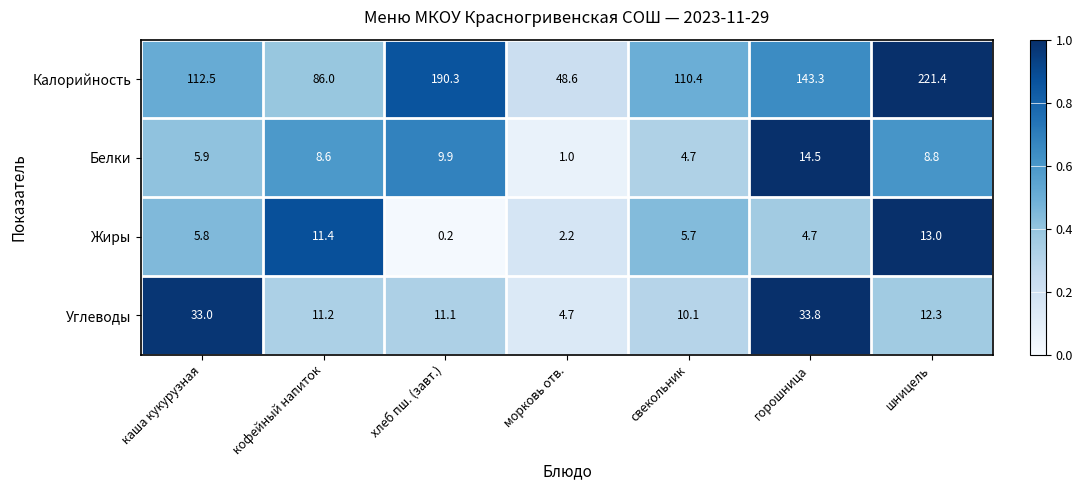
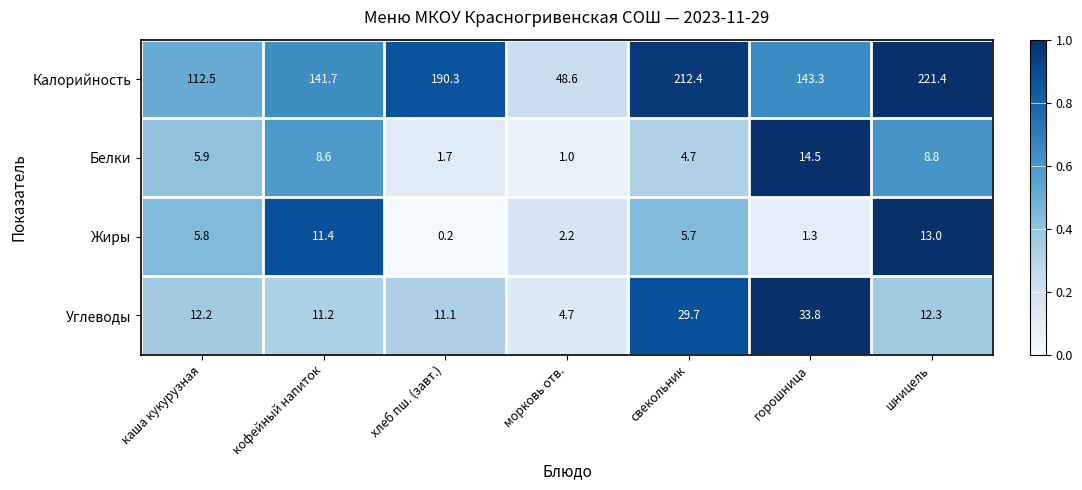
  {
    "Калорийность": {
      "каша кукурузная": 112.5,
-     "кофейный напиток": 86.0,
+     "кофейный напиток": 141.7,
      "хлеб пш. (завт.)": 190.3,
      "морковь отв.": 48.6,
-     "свекольник": 110.4,
+     "свекольник": 212.4,
      "горошница": 143.3,
      "шницель": 221.4
    },
    "Белки": {
      "каша кукурузная": 5.9,
      "кофейный напиток": 8.6,
-     "хлеб пш. (завт.)": 9.9,
+     "хлеб пш. (завт.)": 1.7,
      "морковь отв.": 1.0,
      "свекольник": 4.7,
      "горошница": 14.5,
      "шницель": 8.8
    },
    "Жиры": {
      "каша кукурузная": 5.8,
      "кофейный напиток": 11.4,
      "хлеб пш. (завт.)": 0.2,
      "морковь отв.": 2.2,
      "свекольник": 5.7,
-     "горошница": 4.7,
+     "горошница": 1.3,
      "шницель": 13.0
    },
    "Углеводы": {
-     "каша кукурузная": 33.0,
+     "каша кукурузная": 12.2,
      "кофейный напиток": 11.2,
      "хлеб пш. (завт.)": 11.1,
      "морковь отв.": 4.7,
-     "свекольник": 10.1,
+     "свекольник": 29.7,
      "горошница": 33.8,
      "шницель": 12.3
    }
  }
